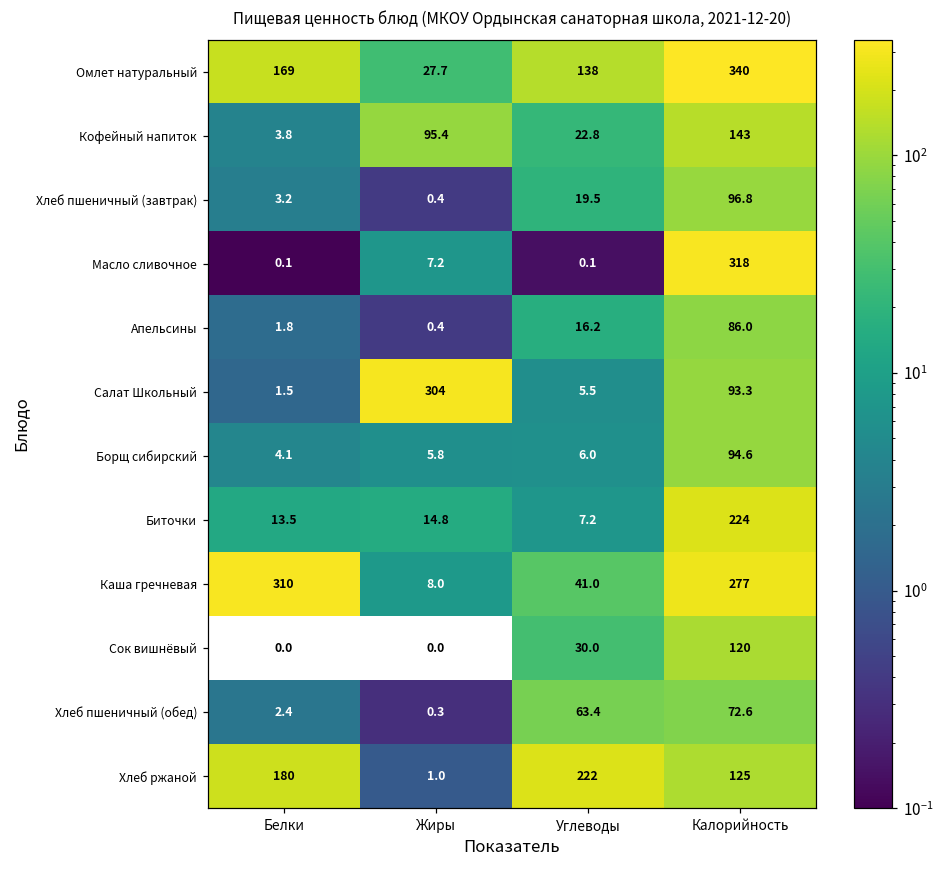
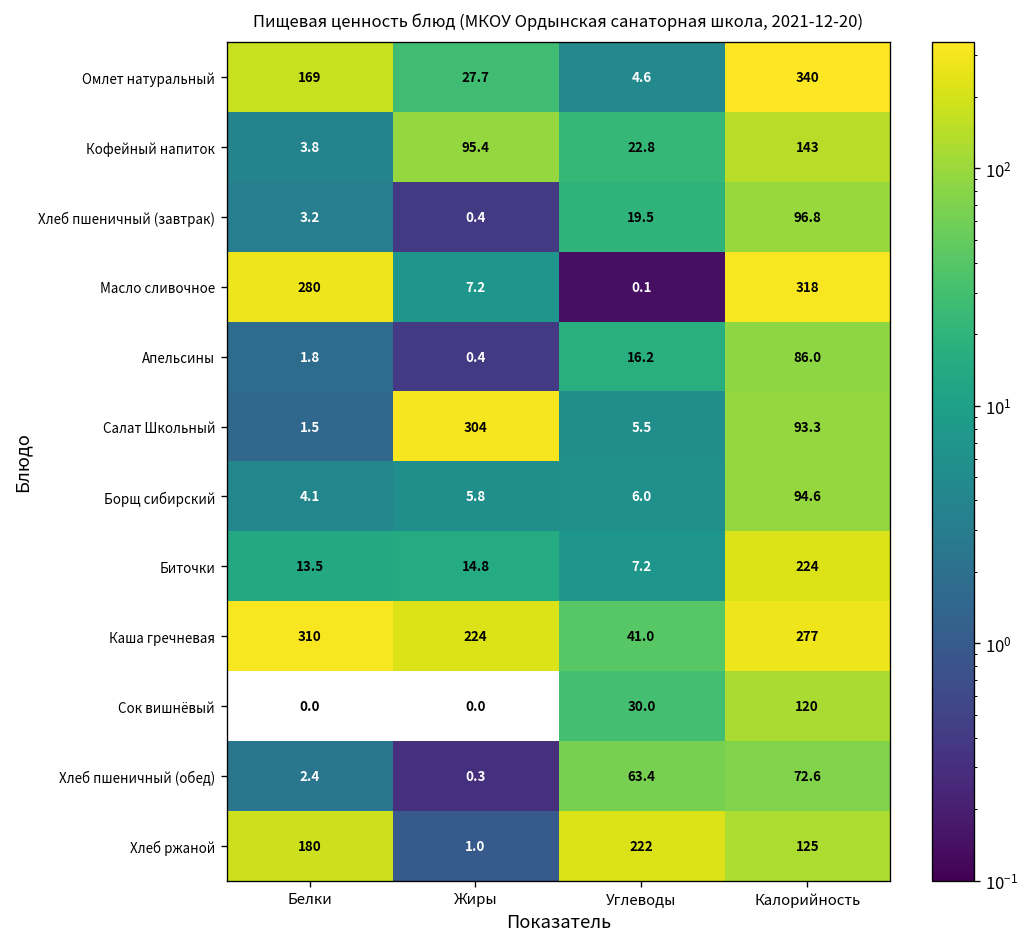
  {
    "Омлет натуральный": {
      "Белки": 169,
      "Жиры": 27.7,
-     "Углеводы": 138,
+     "Углеводы": 4.6,
      "Калорийность": 340
    },
    "Кофейный напиток": {
      "Белки": 3.8,
      "Жиры": 95.4,
      "Углеводы": 22.8,
      "Калорийность": 143
    },
    "Хлеб пшеничный (завтрак)": {
      "Белки": 3.2,
      "Жиры": 0.4,
      "Углеводы": 19.5,
      "Калорийность": 96.8
    },
    "Масло сливочное": {
-     "Белки": 0.1,
+     "Белки": 280,
      "Жиры": 7.2,
      "Углеводы": 0.1,
      "Калорийность": 318
    },
    "Апельсины": {
      "Белки": 1.8,
      "Жиры": 0.4,
      "Углеводы": 16.2,
      "Калорийность": 86.0
    },
    "Салат Школьный": {
      "Белки": 1.5,
      "Жиры": 304,
      "Углеводы": 5.5,
      "Калорийность": 93.3
    },
    "Борщ сибирский": {
      "Белки": 4.1,
      "Жиры": 5.8,
      "Углеводы": 6.0,
      "Калорийность": 94.6
    },
    "Биточки": {
      "Белки": 13.5,
      "Жиры": 14.8,
      "Углеводы": 7.2,
      "Калорийность": 224
    },
    "Каша гречневая": {
      "Белки": 310,
-     "Жиры": 8.0,
+     "Жиры": 224,
      "Углеводы": 41.0,
      "Калорийность": 277
    },
    "Сок вишнёвый": {
      "Белки": 0.0,
      "Жиры": 0.0,
      "Углеводы": 30.0,
      "Калорийность": 120
    },
    "Хлеб пшеничный (обед)": {
      "Белки": 2.4,
      "Жиры": 0.3,
      "Углеводы": 63.4,
      "Калорийность": 72.6
    },
    "Хлеб ржаной": {
      "Белки": 180,
      "Жиры": 1.0,
      "Углеводы": 222,
      "Калорийность": 125
    }
  }
